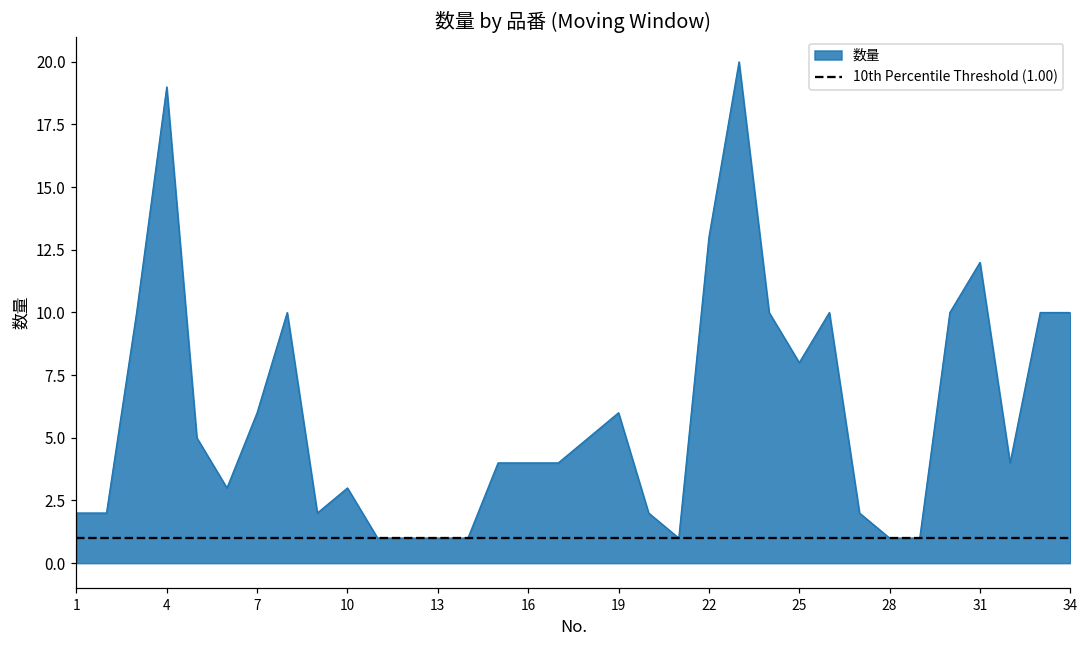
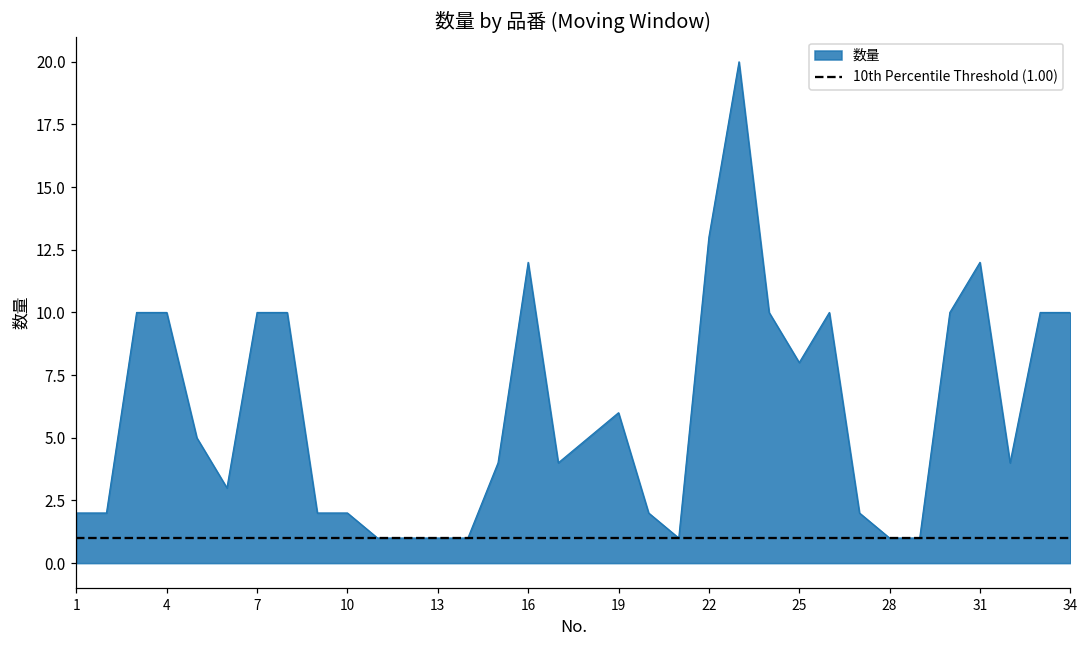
  {
    "1": 2,
-   "4": 19,
-   "7": 6,
-   "10": 3,
+   "4": 10,
+   "7": 10,
+   "10": 2,
    "13": 1,
-   "16": 4,
+   "16": 12,
    "19": 6,
    "22": 13,
    "25": 8,
    "28": 1,
    "31": 12,
    "34": 10
  }
